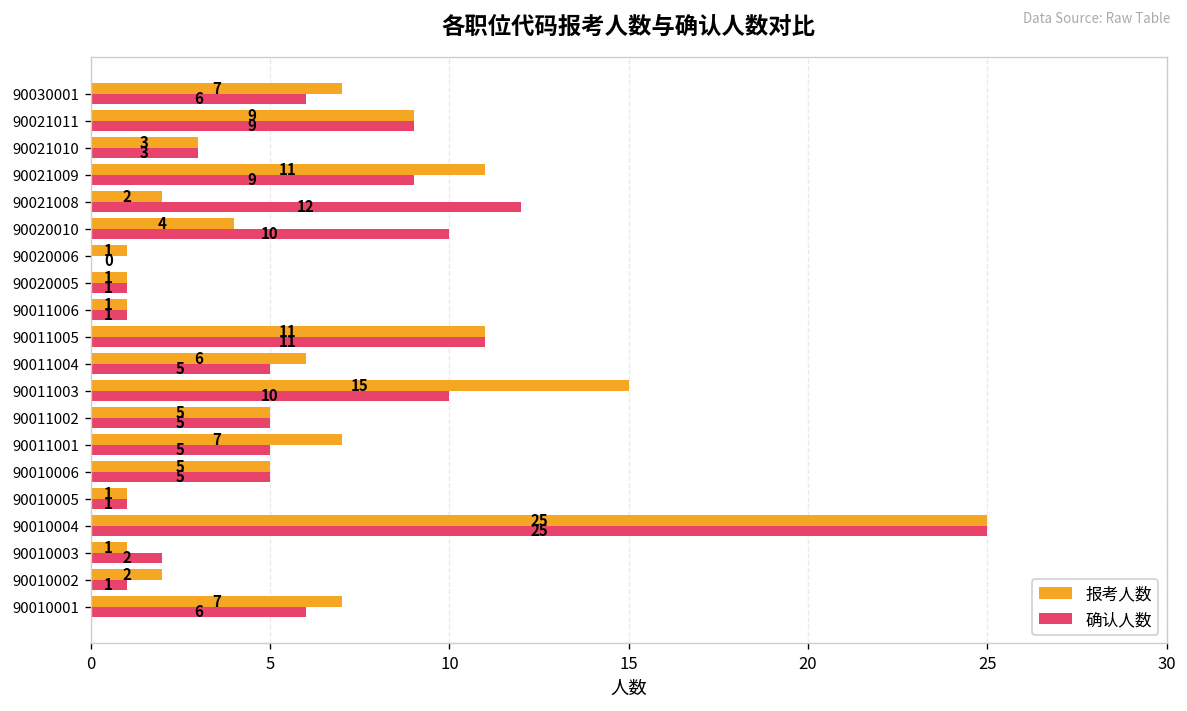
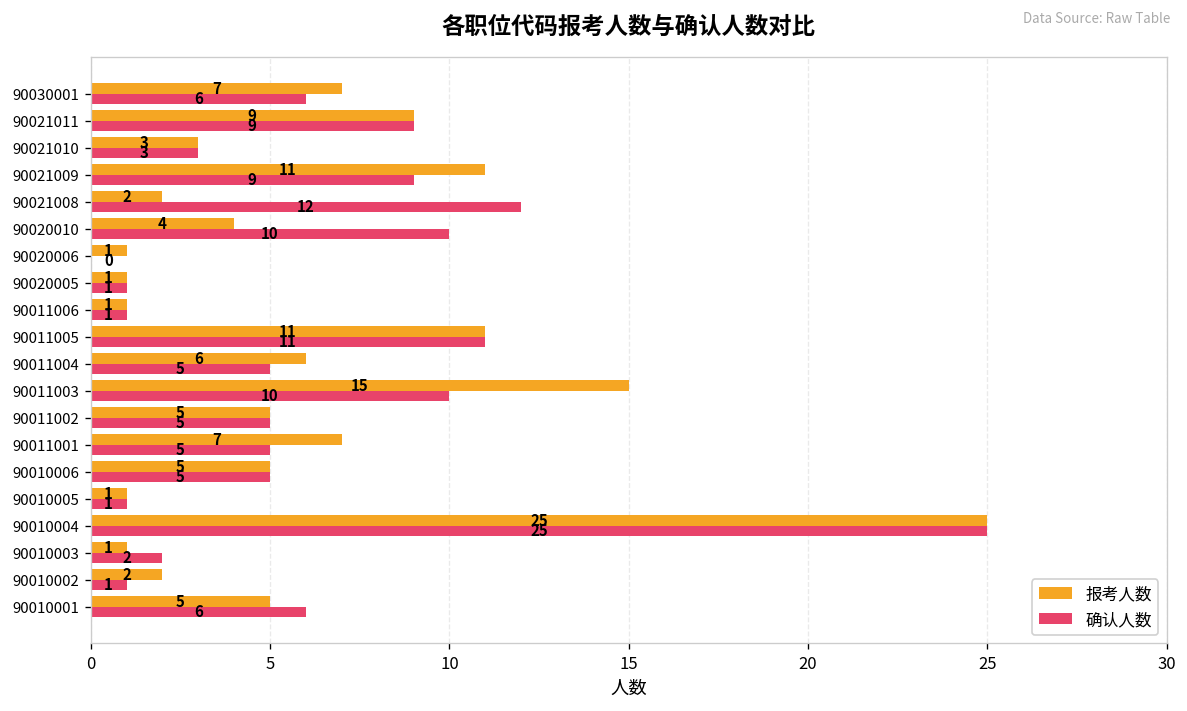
  {
    "报考人数": {
      "90030001": 7,
      "90021009": 11,
      "90021008": 2,
      "90020010": 4,
      "90011004": 6,
      "90011003": 15,
      "90011001": 7,
      "90010003": 1,
      "90010002": 2,
-     "90010001": 7
+     "90010001": 5
    },
    "确认人数": {
      "90030001": 6,
      "90021009": 9,
      "90021008": 12,
      "90020010": 10,
      "90011004": 5,
      "90011003": 10,
      "90011001": 5,
      "90010003": 2,
      "90010002": 1,
      "90010001": 6
    }
  }
